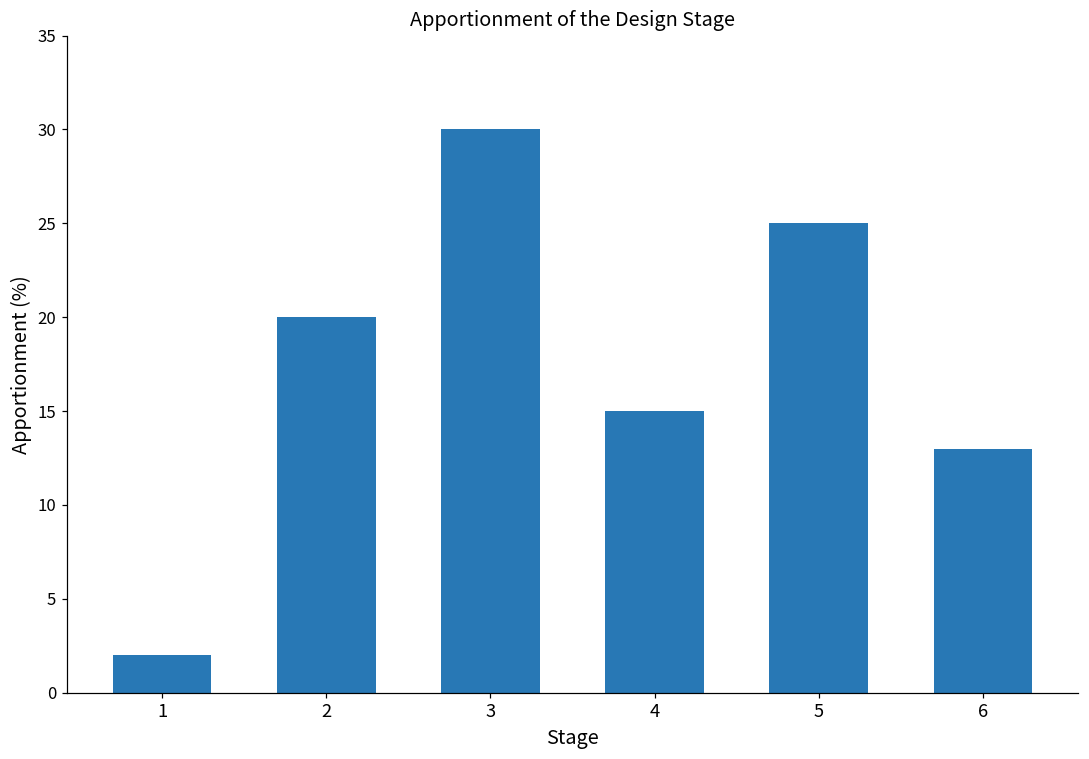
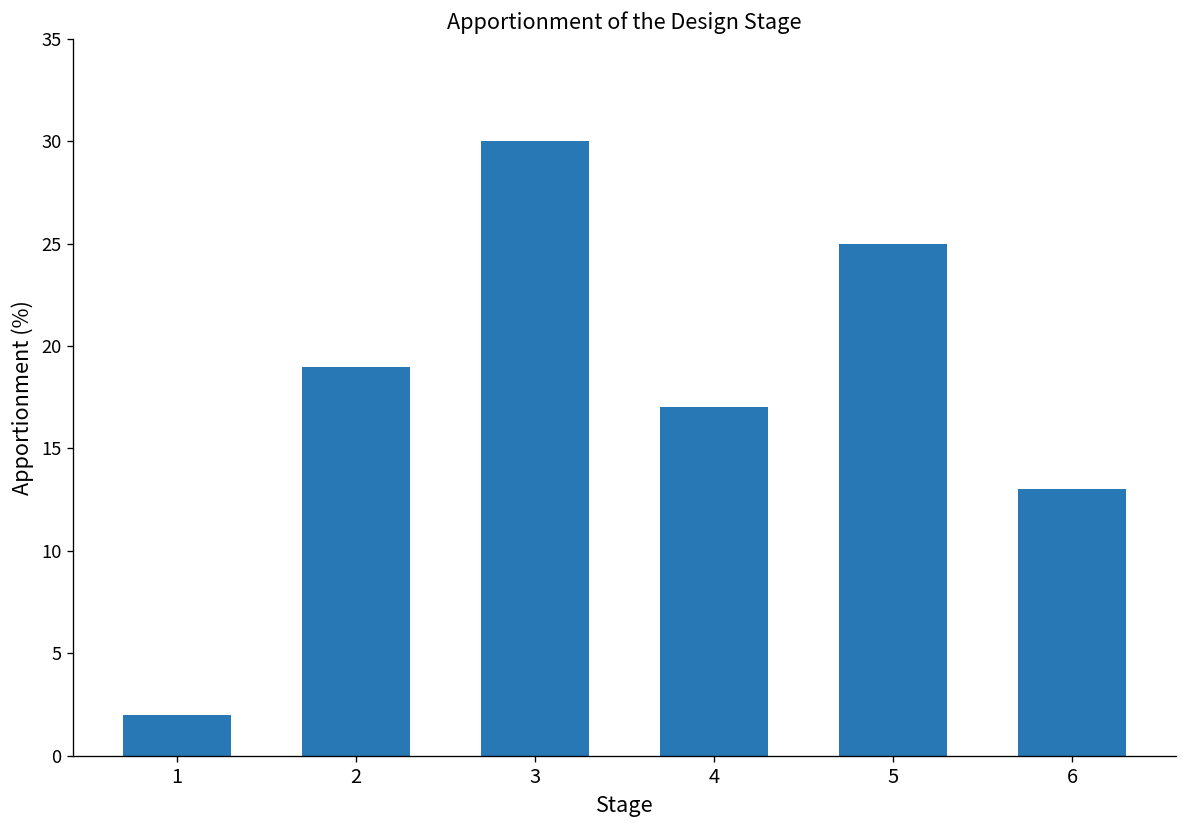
  {
    "1": 2,
-   "2": 20,
+   "2": 19,
    "3": 30,
-   "4": 15,
+   "4": 17,
    "5": 25,
    "6": 13
  }
